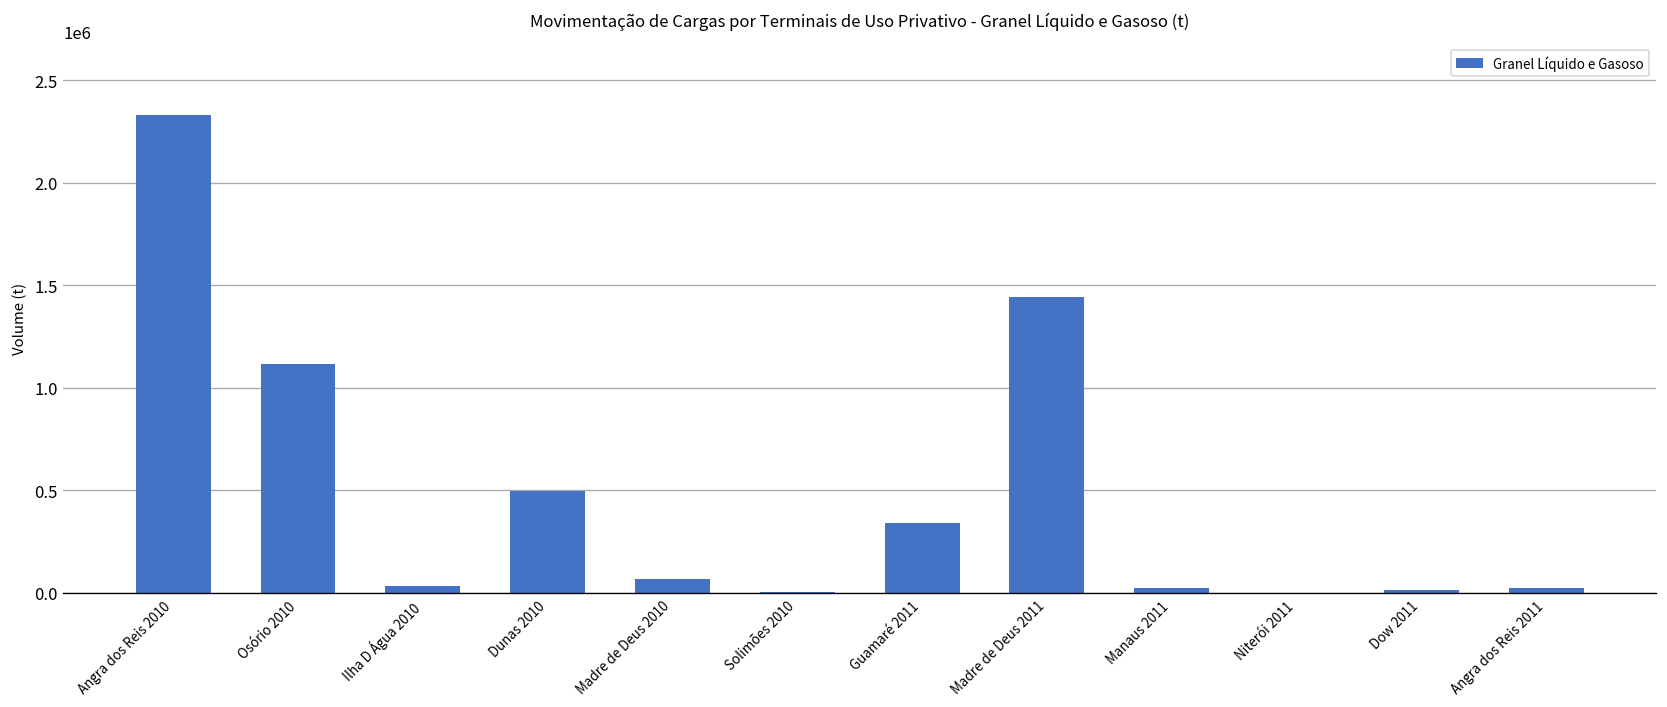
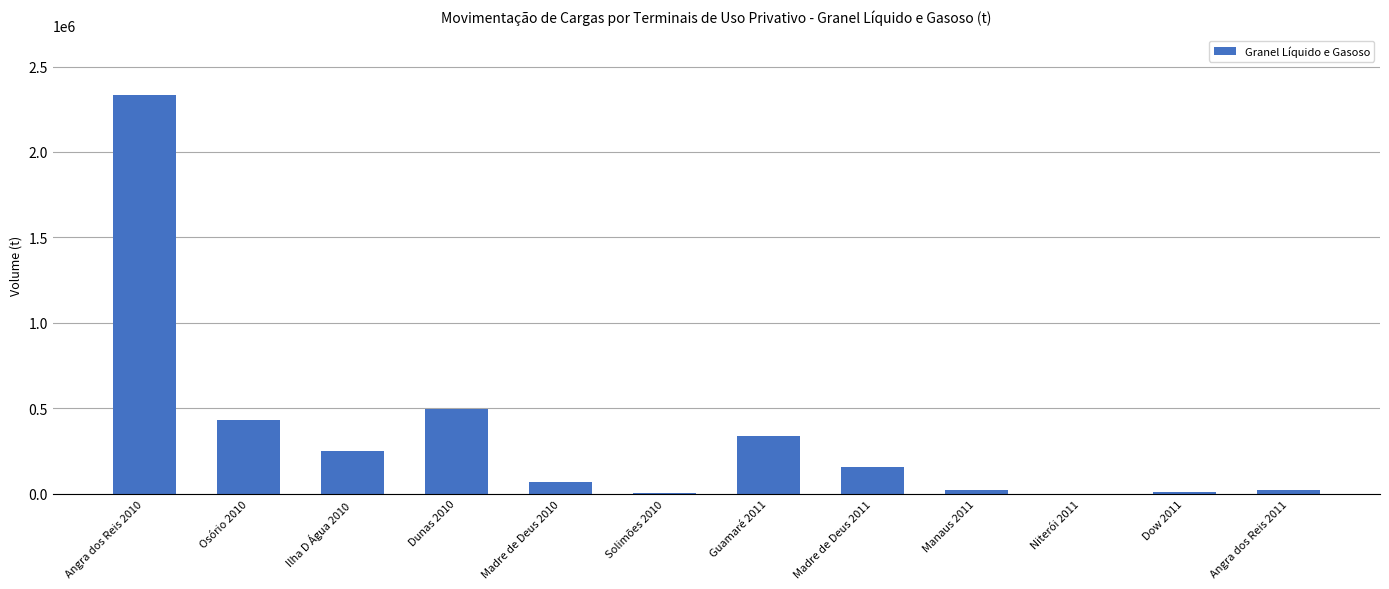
  {
    "Angra dos Reis 2010": 2330000,
-   "Osório 2010": 1120000,
-   "Ilha D Água 2010": 30000,
+   "Osório 2010": 430000,
+   "Ilha D Água 2010": 250000,
    "Dunas 2010": 500000,
    "Madre de Deus 2010": 70000,
    "Guamaré 2011": 340000,
-   "Madre de Deus 2011": 1440000,
+   "Madre de Deus 2011": 150000,
    "Manaus 2011": 20000,
    "Angra dos Reis 2011": 30000
  }
